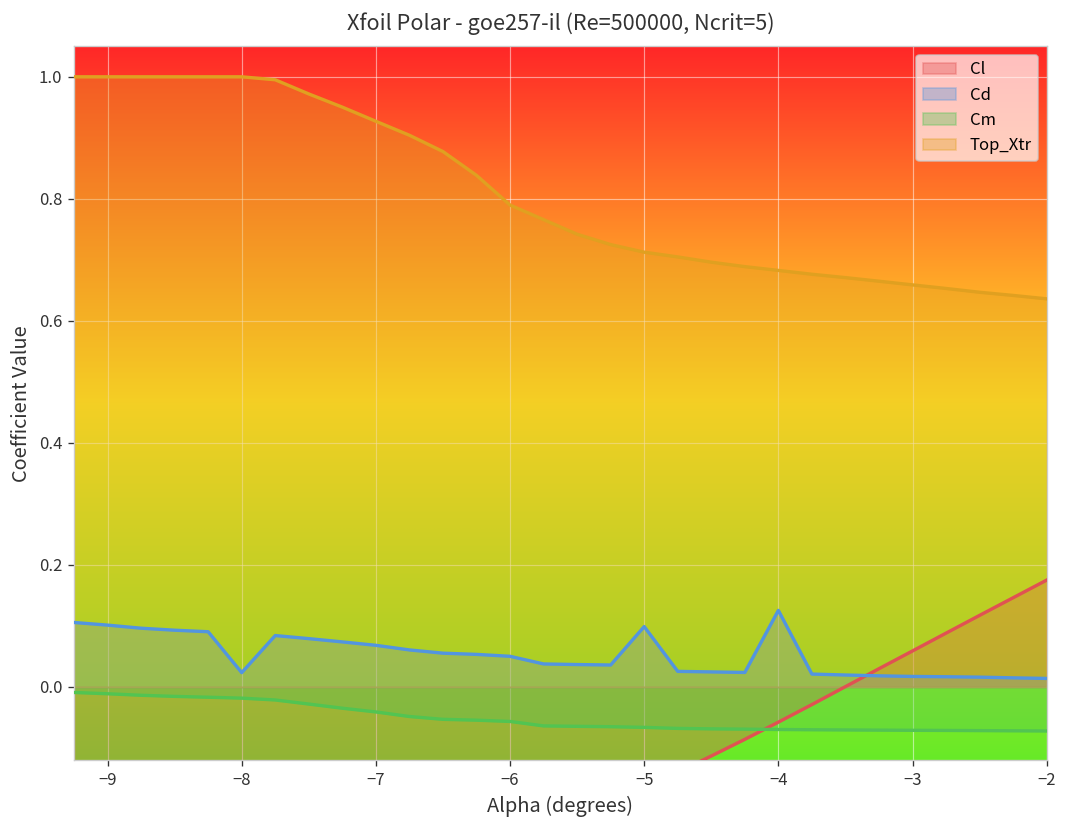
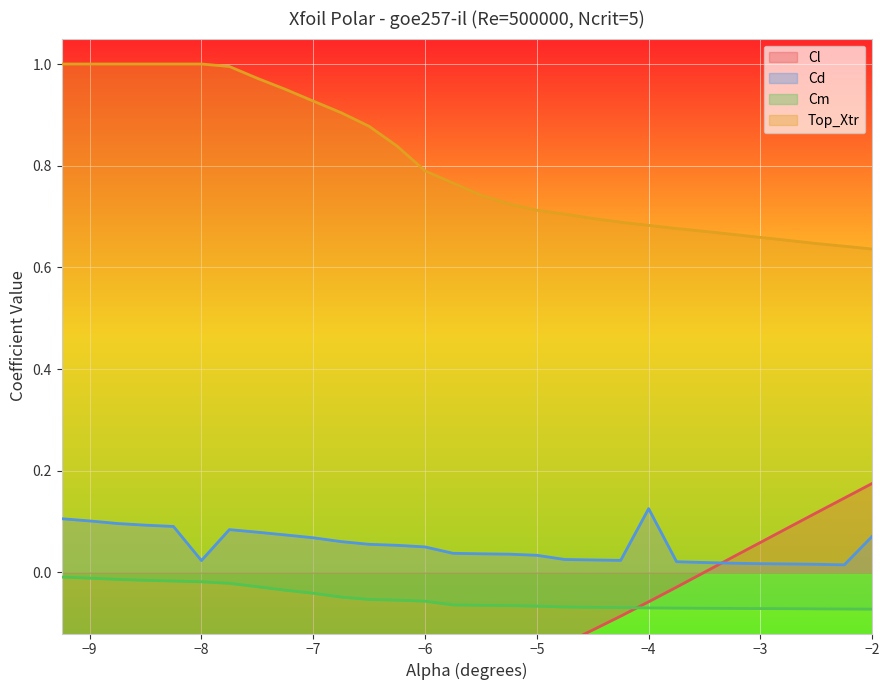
  {
    "Cd": {
      "−9": 0.10,
      "−8": 0.02,
      "−7": 0.07,
      "−6": 0.05,
-     "−5": 0.10,
+     "−5": 0.03,
      "−4": 0.13,
      "−3": 0.02,
-     "−2": 0.01
+     "−2": 0.07
    }
  }
